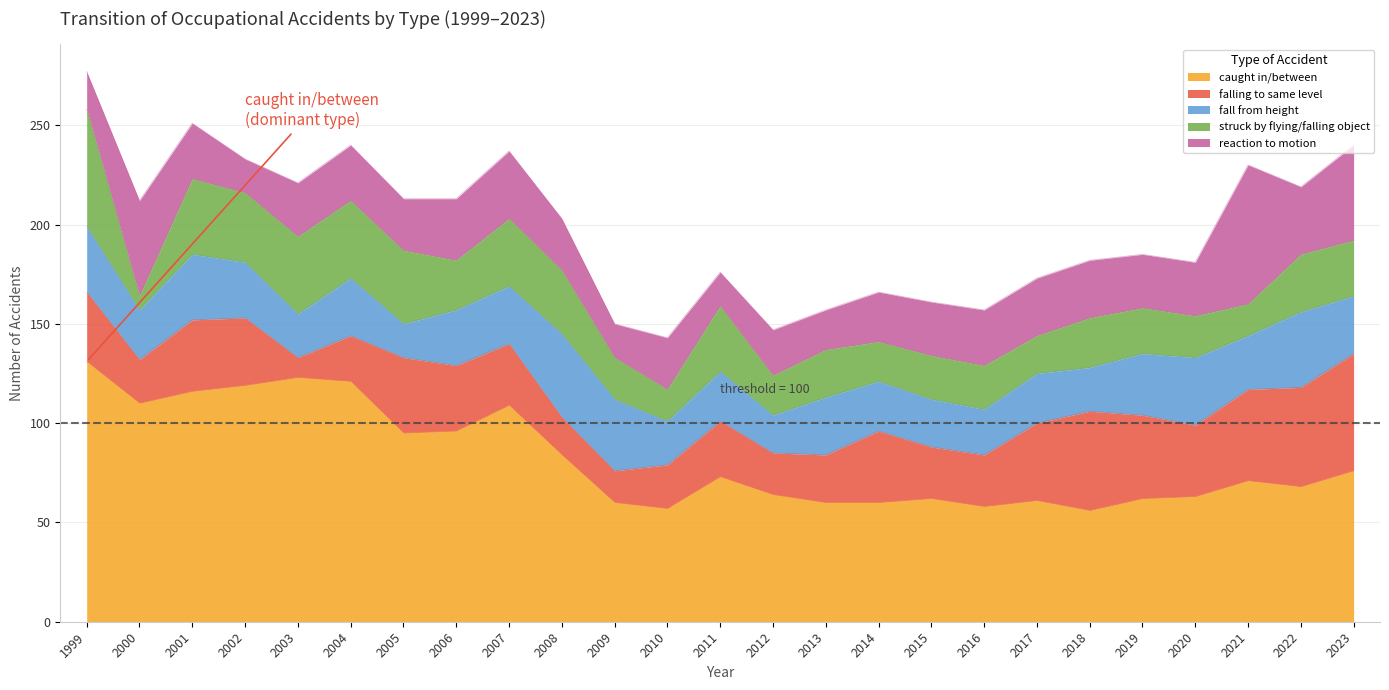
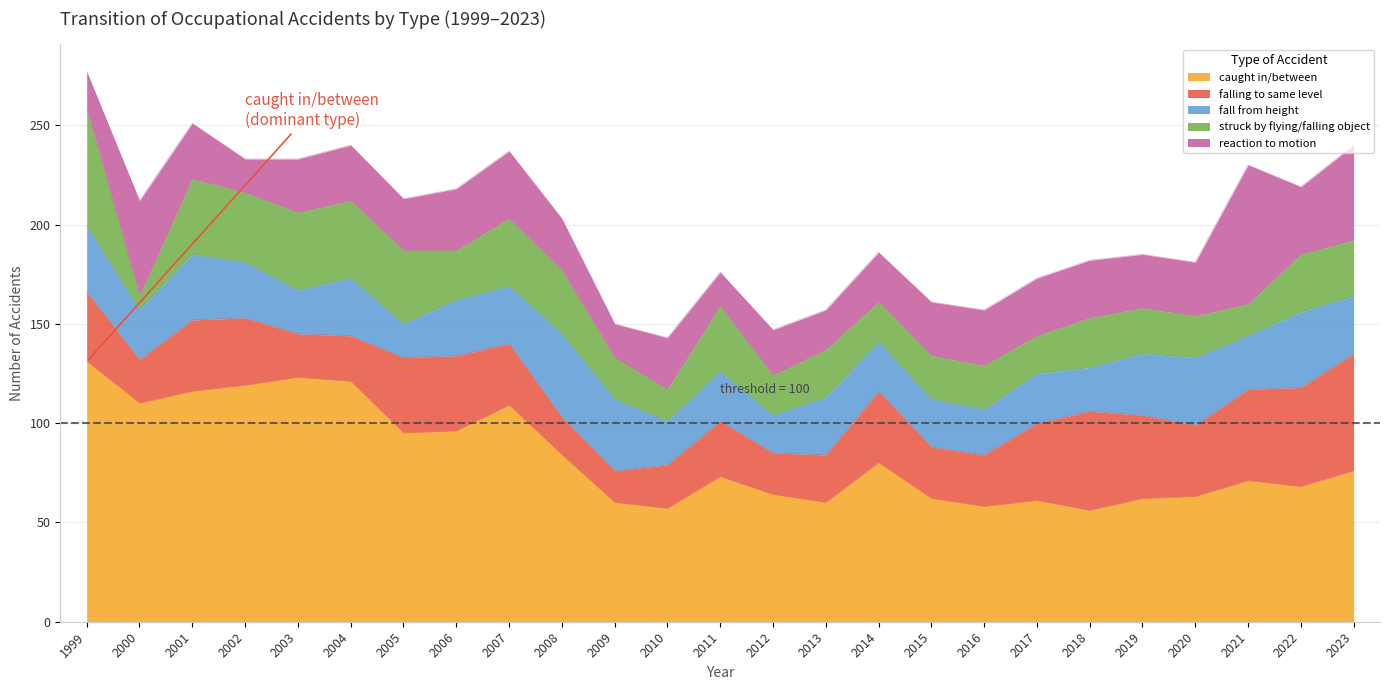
  {
    "caught in/between": {
      "1999": 131,
      "2000": 110,
      "2001": 116,
      "2002": 119,
      "2003": 123,
      "2004": 121,
      "2005": 95,
      "2006": 96,
      "2007": 109,
      "2008": 84,
      "2009": 60,
      "2010": 57,
      "2011": 73,
      "2012": 64,
      "2013": 60,
-     "2014": 60,
+     "2014": 80,
      "2015": 62,
      "2016": 58,
      "2017": 61,
      "2018": 56,
      "2019": 62,
      "2020": 63,
      "2021": 71,
      "2022": 68,
      "2023": 76
    },
    "falling to same level": {
      "1999": 35,
      "2000": 22,
      "2001": 36,
      "2002": 34,
-     "2003": 10,
+     "2003": 22,
      "2004": 23,
      "2005": 38,
-     "2006": 33,
+     "2006": 38,
      "2007": 31,
      "2008": 19,
      "2009": 16,
      "2010": 22,
      "2011": 28,
      "2012": 21,
      "2013": 24,
      "2014": 36,
      "2015": 26,
      "2016": 26,
      "2017": 39,
      "2018": 50,
      "2019": 42,
      "2020": 36,
      "2021": 46,
      "2022": 50,
      "2023": 59
    },
    "fall from height": {
      "1999": 33,
      "2000": 25,
      "2001": 33,
      "2002": 28,
      "2003": 22,
      "2004": 29,
      "2005": 17,
      "2006": 28,
      "2007": 29,
      "2008": 42,
      "2009": 36,
      "2010": 22,
      "2011": 25,
      "2012": 19,
      "2013": 29,
      "2014": 25,
      "2015": 24,
      "2016": 23,
      "2017": 25,
      "2018": 22,
      "2019": 31,
      "2020": 34,
      "2021": 27,
      "2022": 38,
      "2023": 29
    },
    "struck by flying/falling object": {
      "1999": 59,
      "2000": 7,
      "2001": 38,
      "2002": 35,
      "2003": 39,
      "2004": 39,
      "2005": 37,
      "2006": 25,
      "2007": 34,
      "2008": 32,
      "2009": 21,
      "2010": 16,
      "2011": 33,
      "2013": 24,
      "2014": 20,
      "2015": 22,
      "2016": 22,
      "2017": 19,
      "2018": 25,
      "2019": 23,
      "2020": 21,
      "2021": 16,
      "2022": 29,
      "2023": 28
    },
    "reaction to motion": {
      "1999": 19,
      "2000": 48,
      "2001": 28,
      "2002": 17,
      "2003": 27,
      "2004": 28,
      "2005": 26,
      "2006": 31,
      "2007": 34,
      "2008": 26,
      "2009": 17,
      "2010": 26,
      "2011": 17,
      "2012": 23,
      "2013": 20,
      "2014": 25,
      "2015": 27,
      "2016": 28,
      "2017": 29,
      "2018": 29,
      "2019": 27,
      "2020": 27,
      "2021": 70,
      "2022": 34
    }
  }
